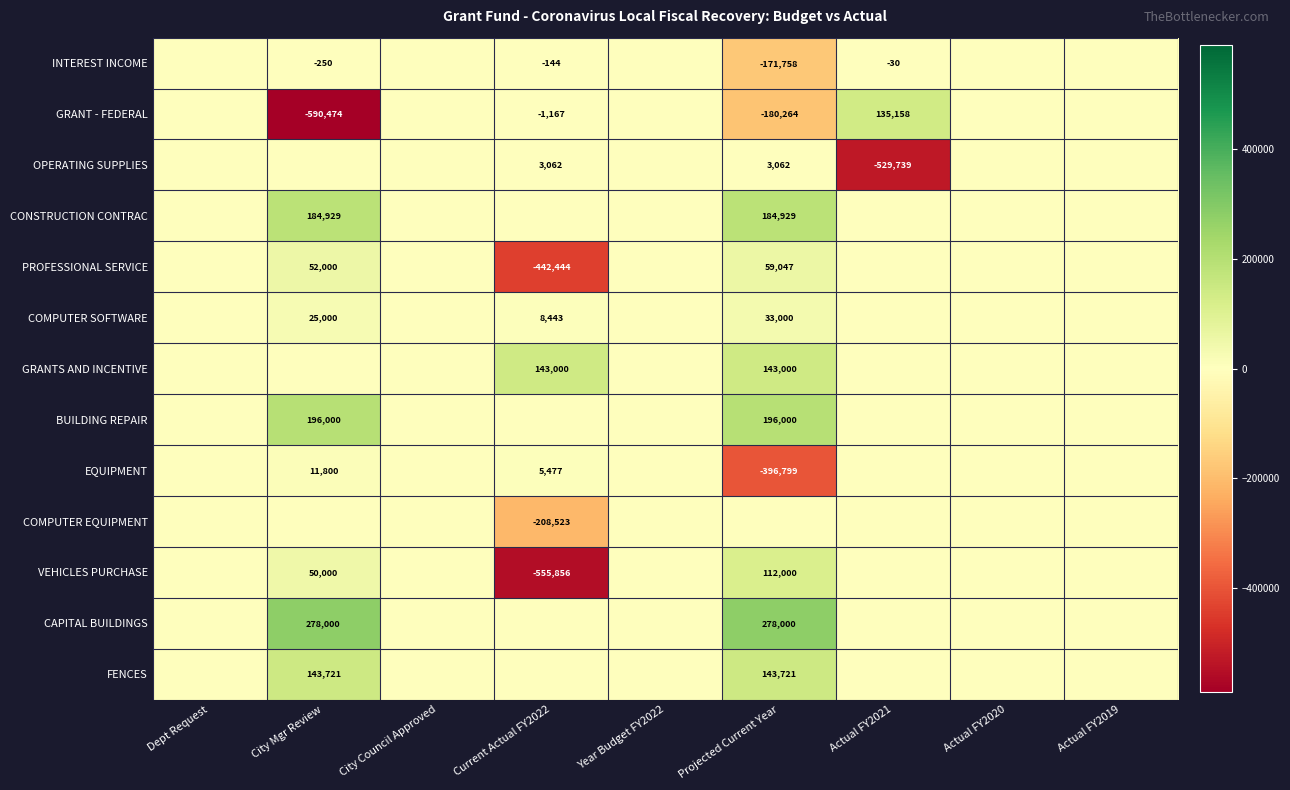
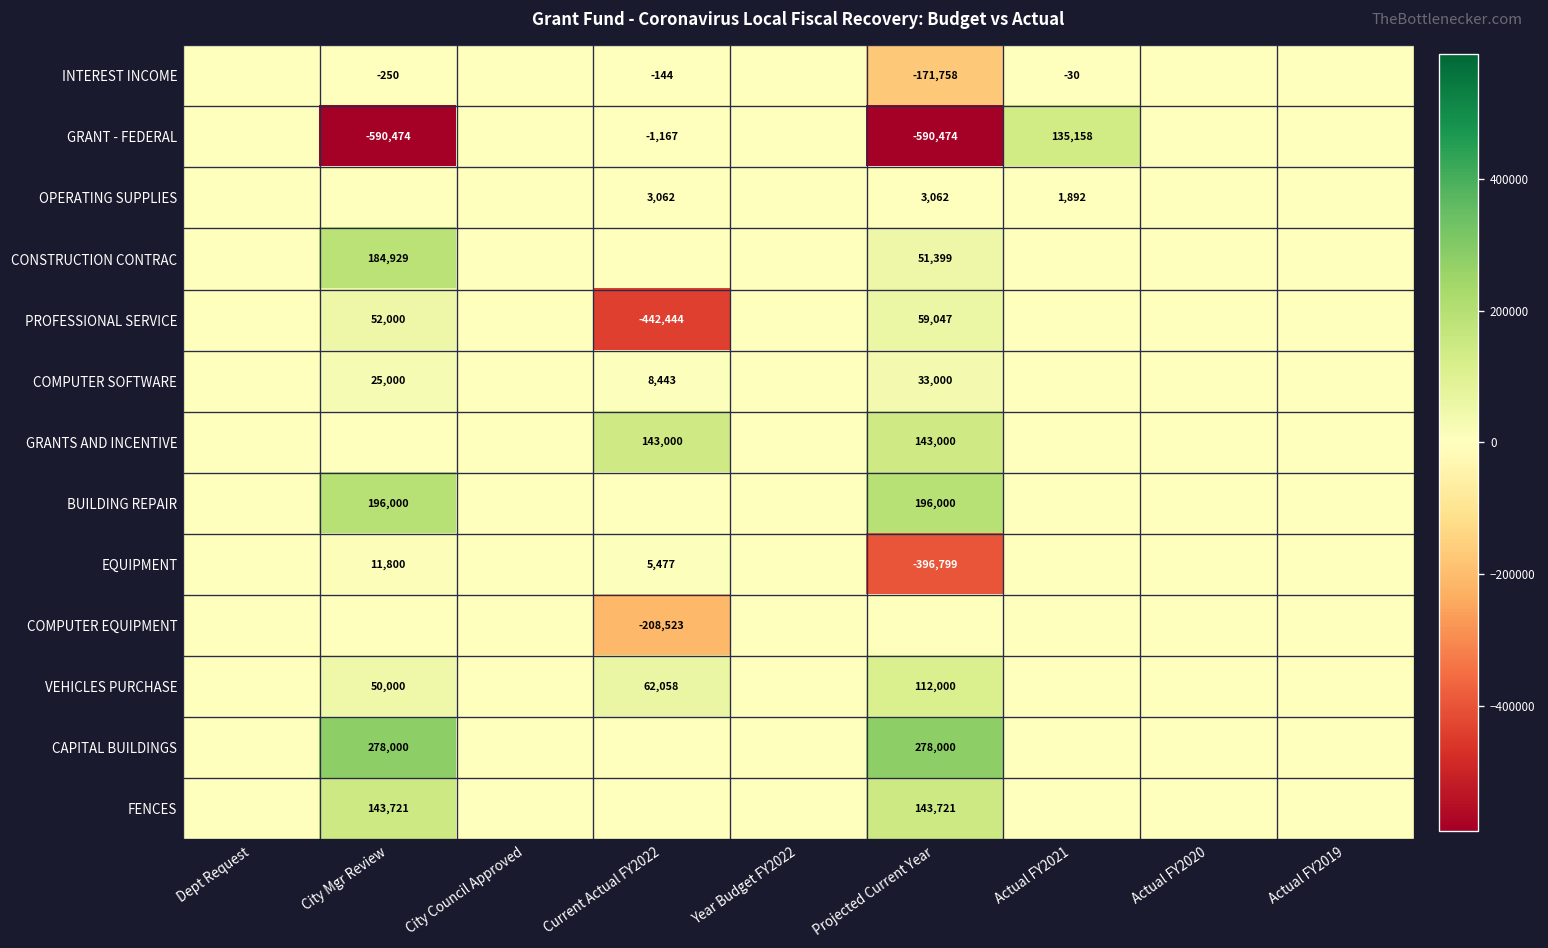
  {
    "INTEREST INCOME": {
      "City Mgr Review": "-250",
      "Current Actual FY2022": "-144",
      "Projected Current Year": "-171,758",
      "Actual FY2021": "-30"
    },
    "GRANT - FEDERAL": {
      "City Mgr Review": "-590,474",
      "Current Actual FY2022": "-1,167",
-     "Projected Current Year": "-180,264",
+     "Projected Current Year": "-590,474",
      "Actual FY2021": "135,158"
    },
    "OPERATING SUPPLIES": {
      "Current Actual FY2022": "3,062",
      "Projected Current Year": "3,062",
-     "Actual FY2021": "-529,739"
+     "Actual FY2021": "1,892"
    },
    "CONSTRUCTION CONTRAC": {
      "City Mgr Review": "184,929",
-     "Projected Current Year": "184,929"
+     "Projected Current Year": "51,399"
    },
    "PROFESSIONAL SERVICE": {
      "City Mgr Review": "52,000",
      "Current Actual FY2022": "-442,444",
      "Projected Current Year": "59,047"
    },
    "COMPUTER SOFTWARE": {
      "City Mgr Review": "25,000",
      "Current Actual FY2022": "8,443",
      "Projected Current Year": "33,000"
    },
    "GRANTS AND INCENTIVE": {
      "Current Actual FY2022": "143,000",
      "Projected Current Year": "143,000"
    },
    "BUILDING REPAIR": {
      "City Mgr Review": "196,000",
      "Projected Current Year": "196,000"
    },
    "EQUIPMENT": {
      "City Mgr Review": "11,800",
      "Current Actual FY2022": "5,477",
      "Projected Current Year": "-396,799"
    },
    "COMPUTER EQUIPMENT": {
      "Current Actual FY2022": "-208,523"
    },
    "VEHICLES PURCHASE": {
      "City Mgr Review": "50,000",
-     "Current Actual FY2022": "-555,856",
+     "Current Actual FY2022": "62,058",
      "Projected Current Year": "112,000"
    },
    "CAPITAL BUILDINGS": {
      "City Mgr Review": "278,000",
      "Projected Current Year": "278,000"
    },
    "FENCES": {
      "City Mgr Review": "143,721",
      "Projected Current Year": "143,721"
    }
  }
